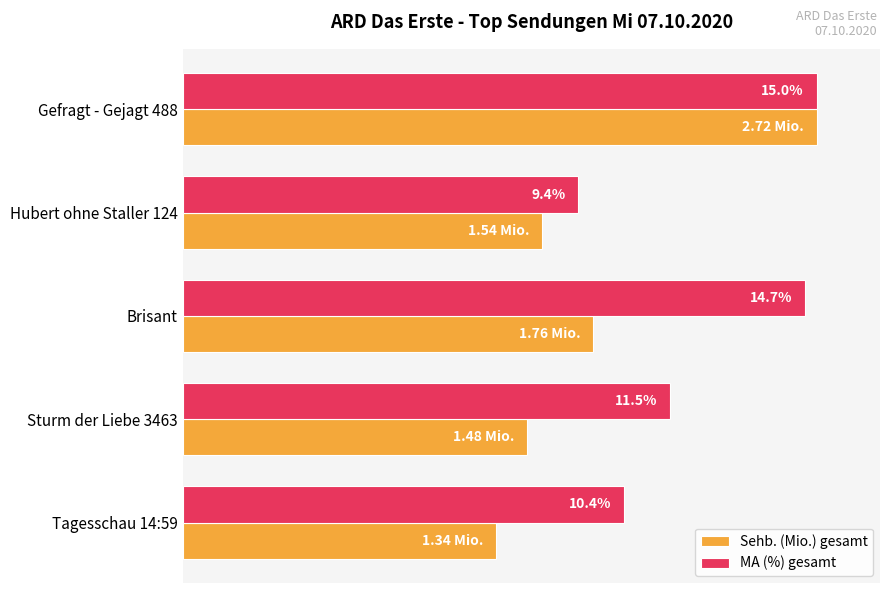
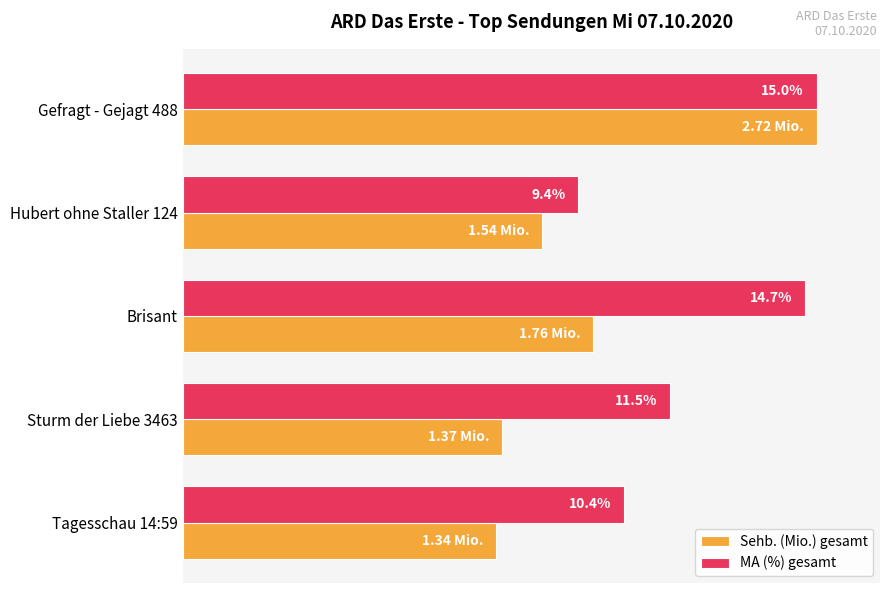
  {
    "Sehb. (Mio.) gesamt": {
-     "Sturm der Liebe 3463": 1.48
+     "Sturm der Liebe 3463": 1.37
    }
  }
